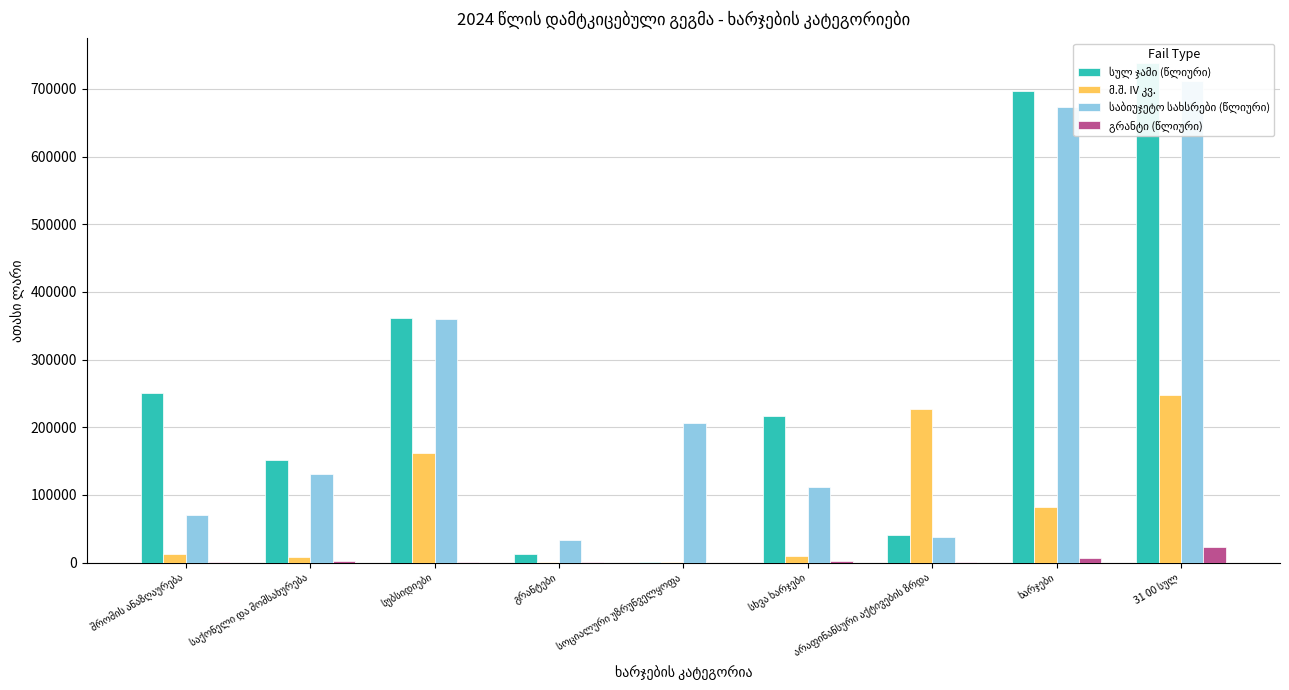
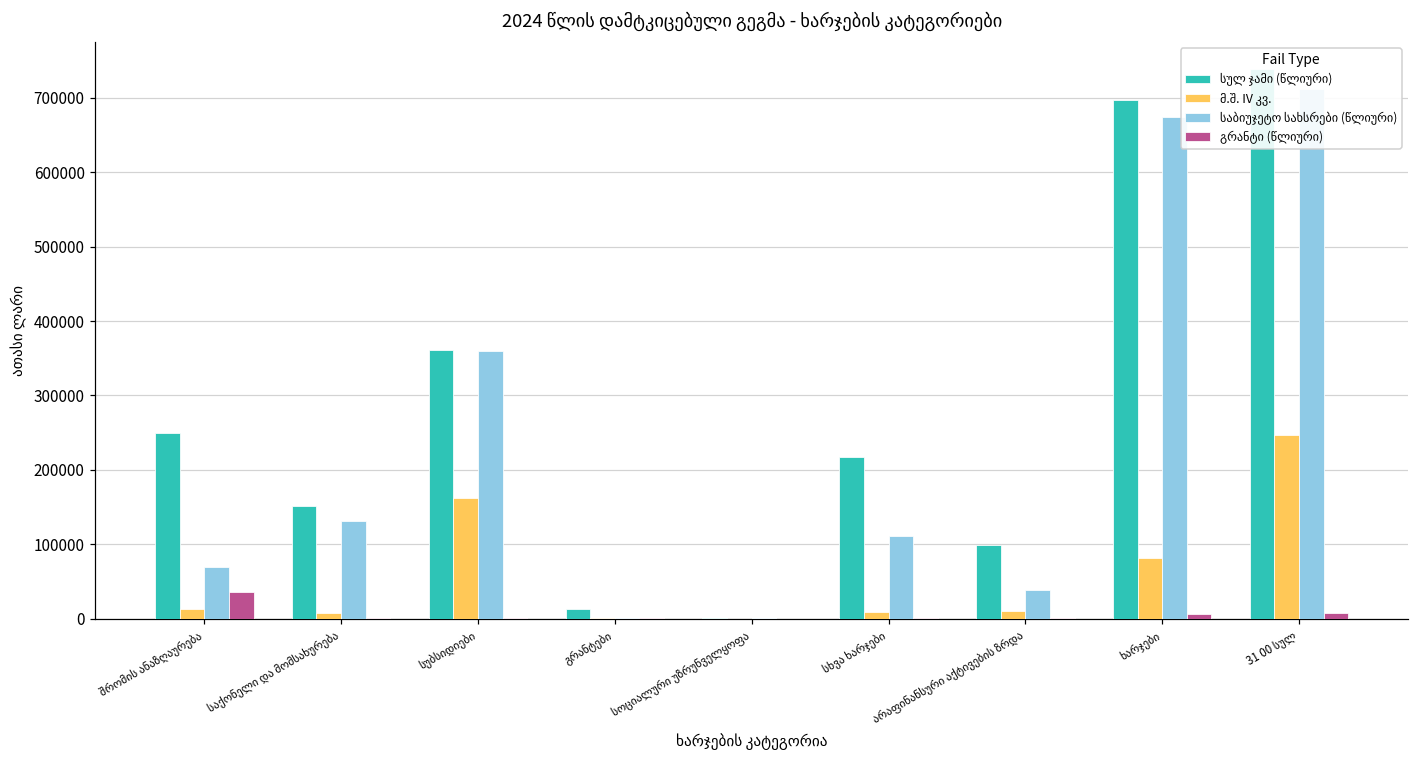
  {
    "სულ ჯამი (წლიური)": {
      "შრომის ანაზღაურება": 250000,
      "საქონელი და მომსახურება": 150000,
      "სუბსიდიები": 360000,
      "გრანტები": 10000,
      "სხვა ხარჯები": 220000,
-     "არაფინანსური აქტივების ზრდა": 40000,
+     "არაფინანსური აქტივების ზრდა": 100000,
      "ხარჯები": 700000
    },
    "მ.შ. IV კვ.": {
      "შრომის ანაზღაურება": 10000,
      "საქონელი და მომსახურება": 10000,
      "სუბსიდიები": 160000,
      "სხვა ხარჯები": 10000,
-     "არაფინანსური აქტივების ზრდა": 230000,
+     "არაფინანსური აქტივების ზრდა": 10000,
      "ხარჯები": 80000,
      "31 00 სულ": 250000
    },
    "საბიუჯეტო სახსრები (წლიური)": {
      "შრომის ანაზღაურება": 70000,
      "საქონელი და მომსახურება": 130000,
      "სუბსიდიები": 360000,
-     "გრანტები": 30000,
-     "სოციალური უზრუნველყოფა": 210000,
+     "გრანტები": 0,
+     "სოციალური უზრუნველყოფა": 0,
      "სხვა ხარჯები": 110000,
      "არაფინანსური აქტივების ზრდა": 40000,
      "ხარჯები": 670000
    },
    "გრანტი (წლიური)": {
-     "შრომის ანაზღაურება": 0,
+     "შრომის ანაზღაურება": 40000,
      "სოციალური უზრუნველყოფა": 0,
      "ხარჯები": 10000,
-     "31 00 სულ": 20000
+     "31 00 სულ": 10000
    }
  }
